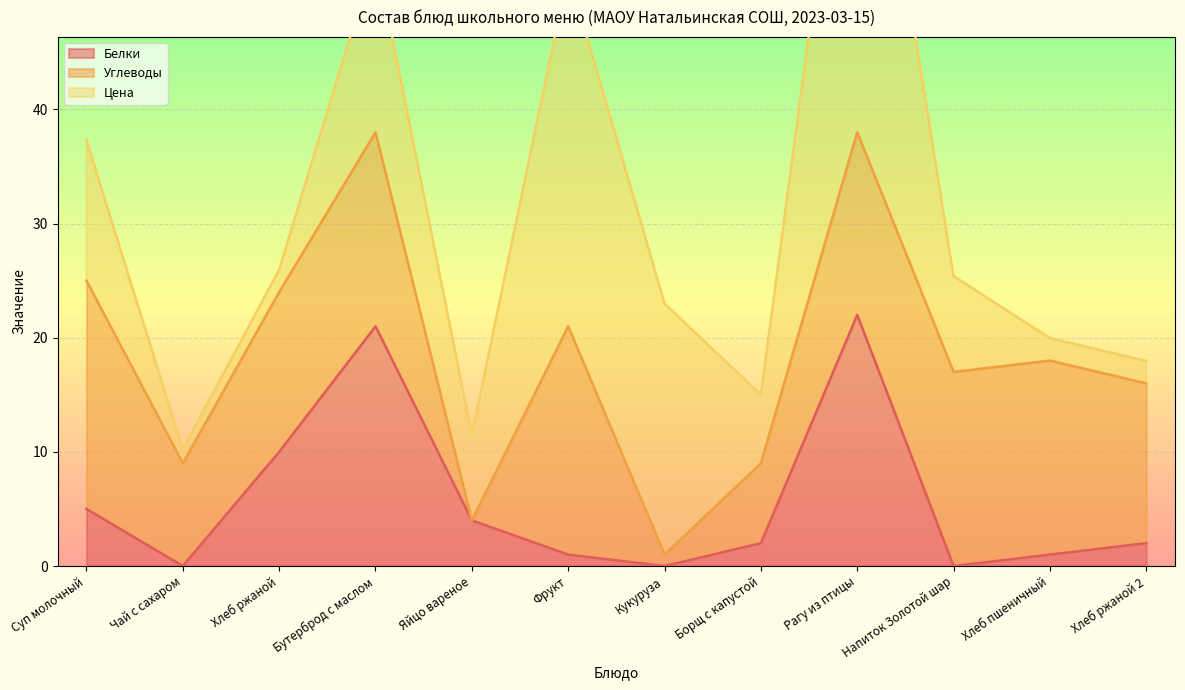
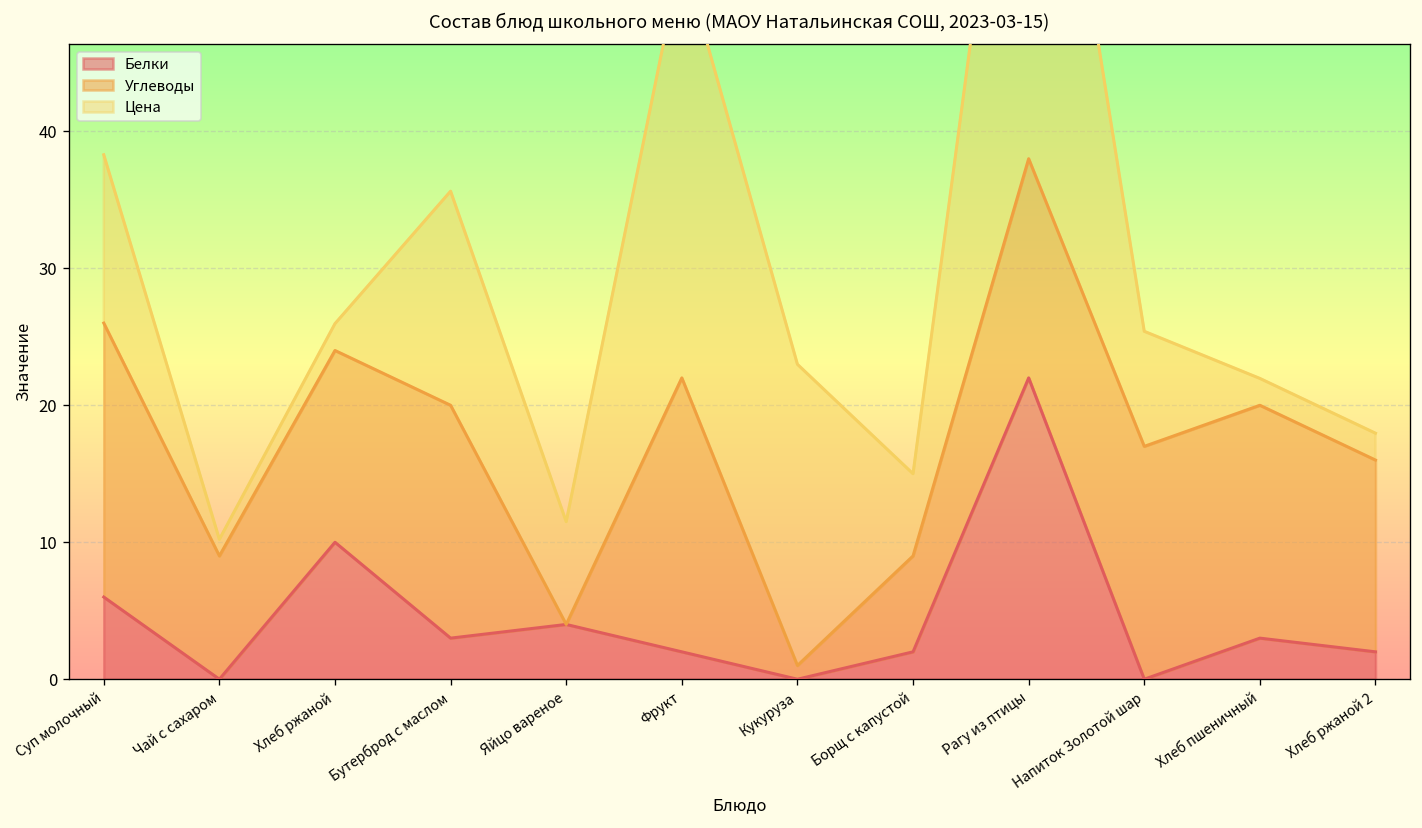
  {
    "Белки": {
-     "Суп молочный": 5,
+     "Суп молочный": 6,
      "Чай с сахаром": 0,
      "Хлеб ржаной": 10,
-     "Бутерброд с маслом": 21,
-     "Фрукт": 1,
+     "Бутерброд с маслом": 3,
+     "Фрукт": 2,
      "Кукуруза": 0,
      "Борщ с капустой": 2,
      "Рагу из птицы": 22,
      "Напиток Золотой шар": 0,
-     "Хлеб пшеничный": 1,
+     "Хлеб пшеничный": 3,
      "Хлеб ржаной 2": 2
    }
  }
